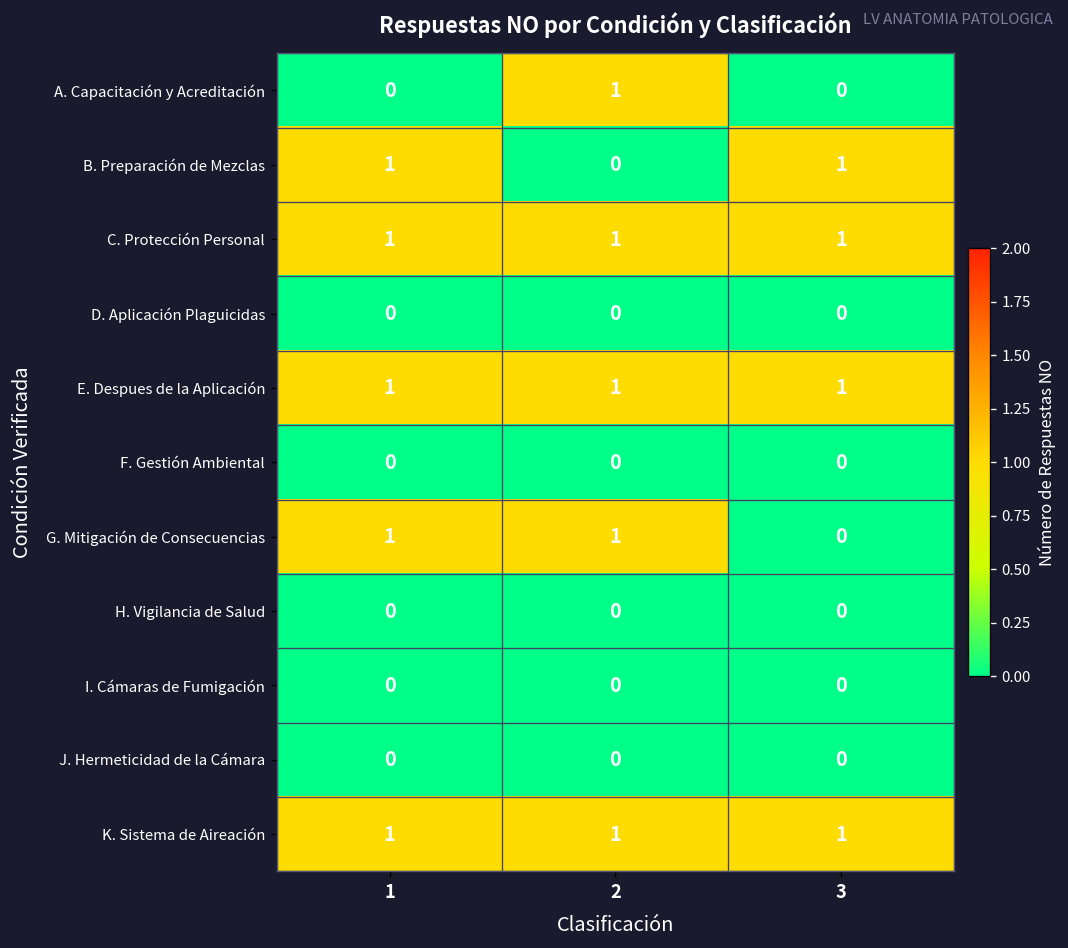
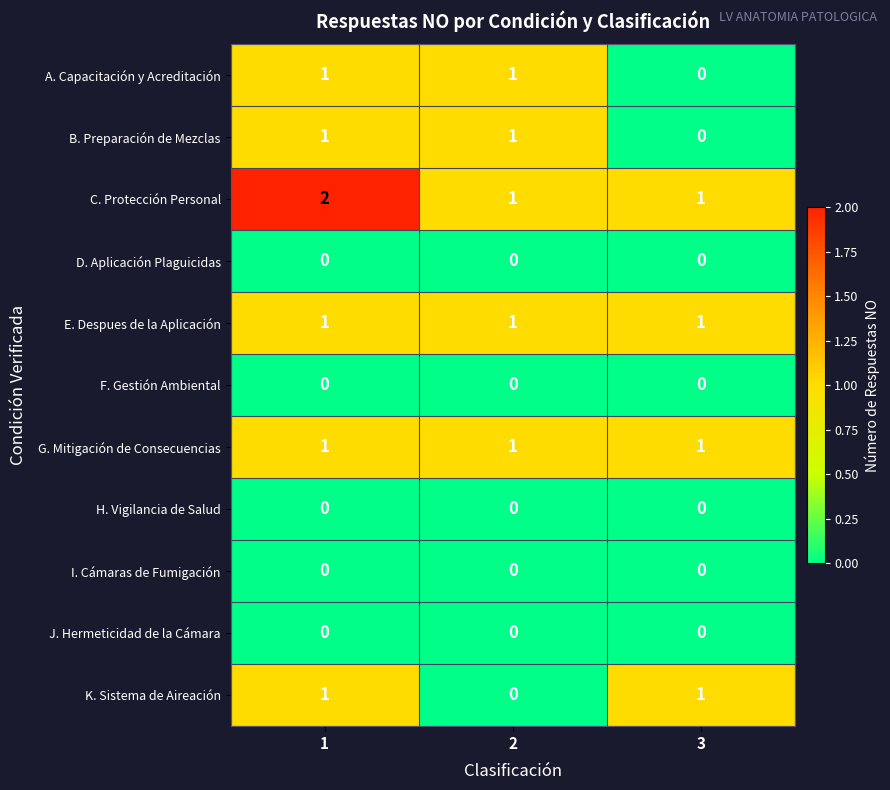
  {
    "A. Capacitación y Acreditación": {
-     "1": 0,
+     "1": 1,
      "2": 1,
      "3": 0
    },
    "B. Preparación de Mezclas": {
      "1": 1,
-     "2": 0,
-     "3": 1
+     "2": 1,
+     "3": 0
    },
    "C. Protección Personal": {
-     "1": 1,
+     "1": 2,
      "2": 1,
      "3": 1
    },
    "D. Aplicación Plaguicidas": {
      "1": 0,
      "2": 0,
      "3": 0
    },
    "E. Despues de la Aplicación": {
      "1": 1,
      "2": 1,
      "3": 1
    },
    "F. Gestión Ambiental": {
      "1": 0,
      "2": 0,
      "3": 0
    },
    "G. Mitigación de Consecuencias": {
      "1": 1,
      "2": 1,
-     "3": 0
+     "3": 1
    },
    "H. Vigilancia de Salud": {
      "1": 0,
      "2": 0,
      "3": 0
    },
    "I. Cámaras de Fumigación": {
      "1": 0,
      "2": 0,
      "3": 0
    },
    "J. Hermeticidad de la Cámara": {
      "1": 0,
      "2": 0,
      "3": 0
    },
    "K. Sistema de Aireación": {
      "1": 1,
-     "2": 1,
+     "2": 0,
      "3": 1
    }
  }
